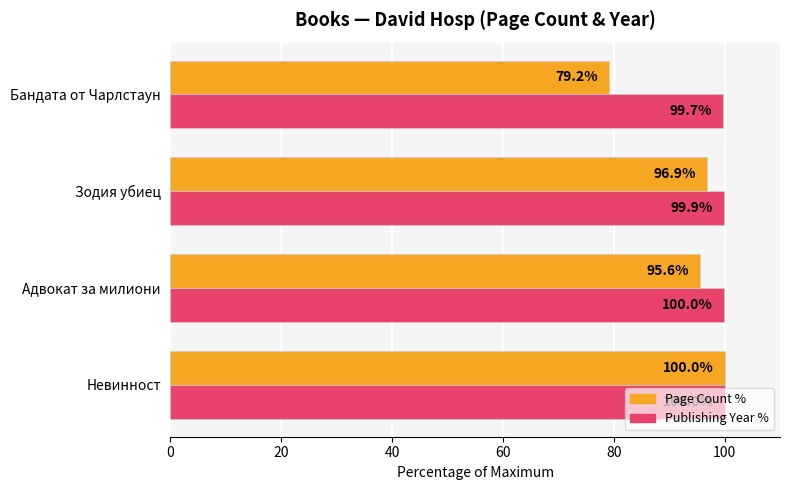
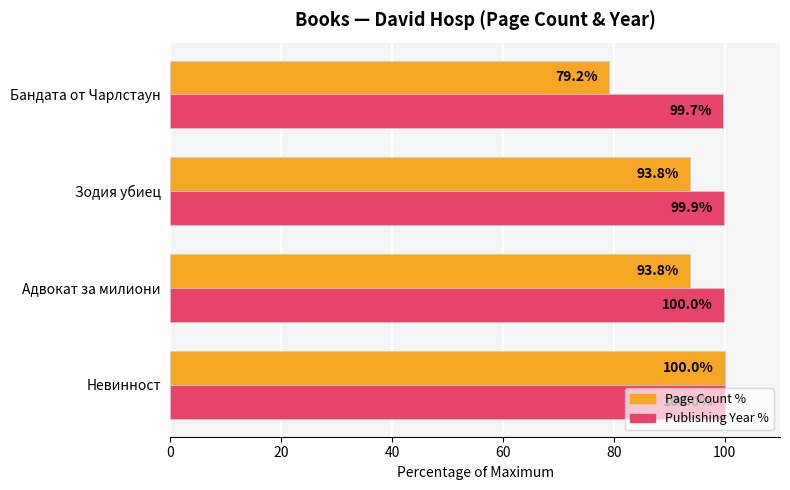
  {
    "Page Count %": {
      "Бандата от Чарлстаун": "79.2%",
-     "Зодия убиец": "96.9%",
-     "Адвокат за милиони": "95.6%",
+     "Зодия убиец": "93.8%",
+     "Адвокат за милиони": "93.8%",
      "Невинност": "100.0%"
    },
    "Publishing Year %": {
      "Бандата от Чарлстаун": "99.7%",
      "Зодия убиец": "99.9%",
      "Адвокат за милиони": "100.0%"
    }
  }
